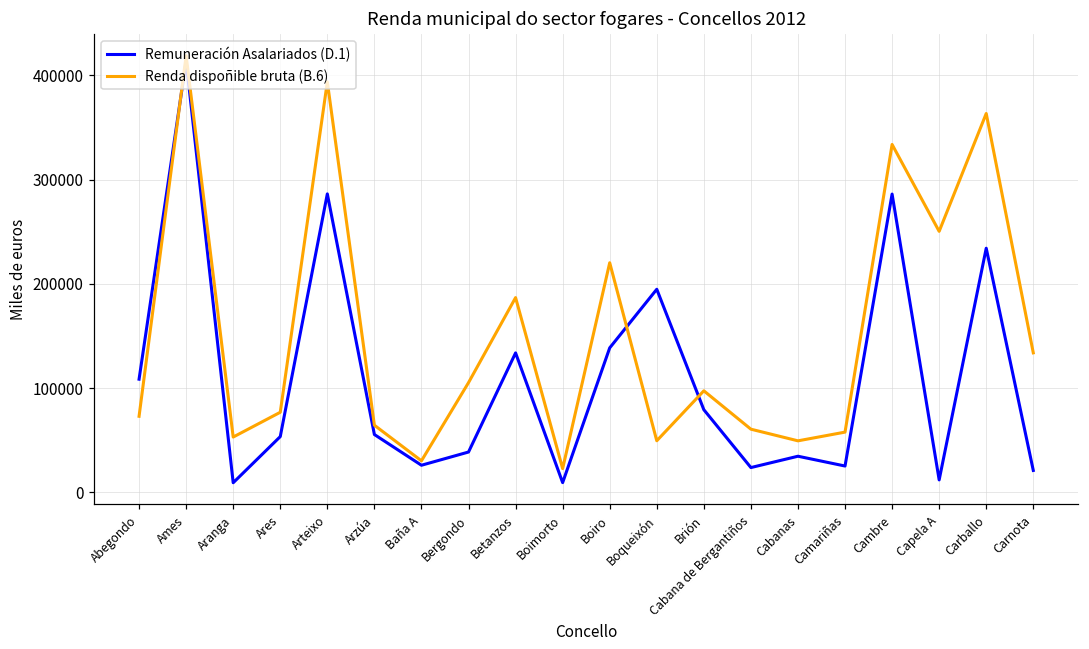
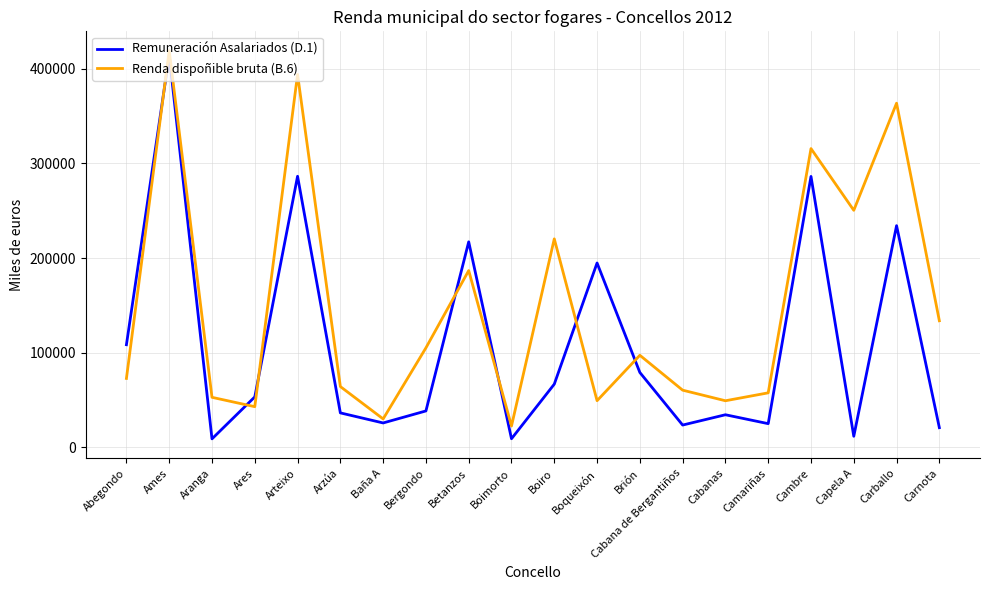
  {
    "Remuneración Asalariados (D.1)": {
      "Abegondo": 110000,
      "Aranga": 10000,
      "Ares": 50000,
      "Arteixo": 290000,
-     "Arzúa": 60000,
+     "Arzúa": 40000,
      "Baña A": 30000,
      "Bergondo": 40000,
-     "Betanzos": 130000,
+     "Betanzos": 220000,
      "Boimorto": 10000,
-     "Boiro": 140000,
+     "Boiro": 70000,
      "Boqueixón": 190000,
      "Brión": 80000,
      "Cabana de Bergantiños": 20000,
      "Cabanas": 30000,
      "Camariñas": 30000,
      "Cambre": 290000,
      "Capela A": 10000,
      "Carballo": 230000,
      "Carnota": 20000
    },
    "Renda dispoñible bruta (B.6)": {
      "Abegondo": 70000,
      "Aranga": 50000,
-     "Ares": 80000,
+     "Ares": 40000,
      "Arzúa": 60000,
      "Baña A": 30000,
      "Bergondo": 110000,
      "Betanzos": 190000,
      "Boimorto": 20000,
      "Boiro": 220000,
      "Boqueixón": 50000,
      "Brión": 100000,
      "Cabana de Bergantiños": 60000,
      "Cabanas": 50000,
      "Camariñas": 60000,
-     "Cambre": 330000,
+     "Cambre": 320000,
      "Capela A": 250000,
      "Carballo": 360000,
      "Carnota": 130000
    }
  }
